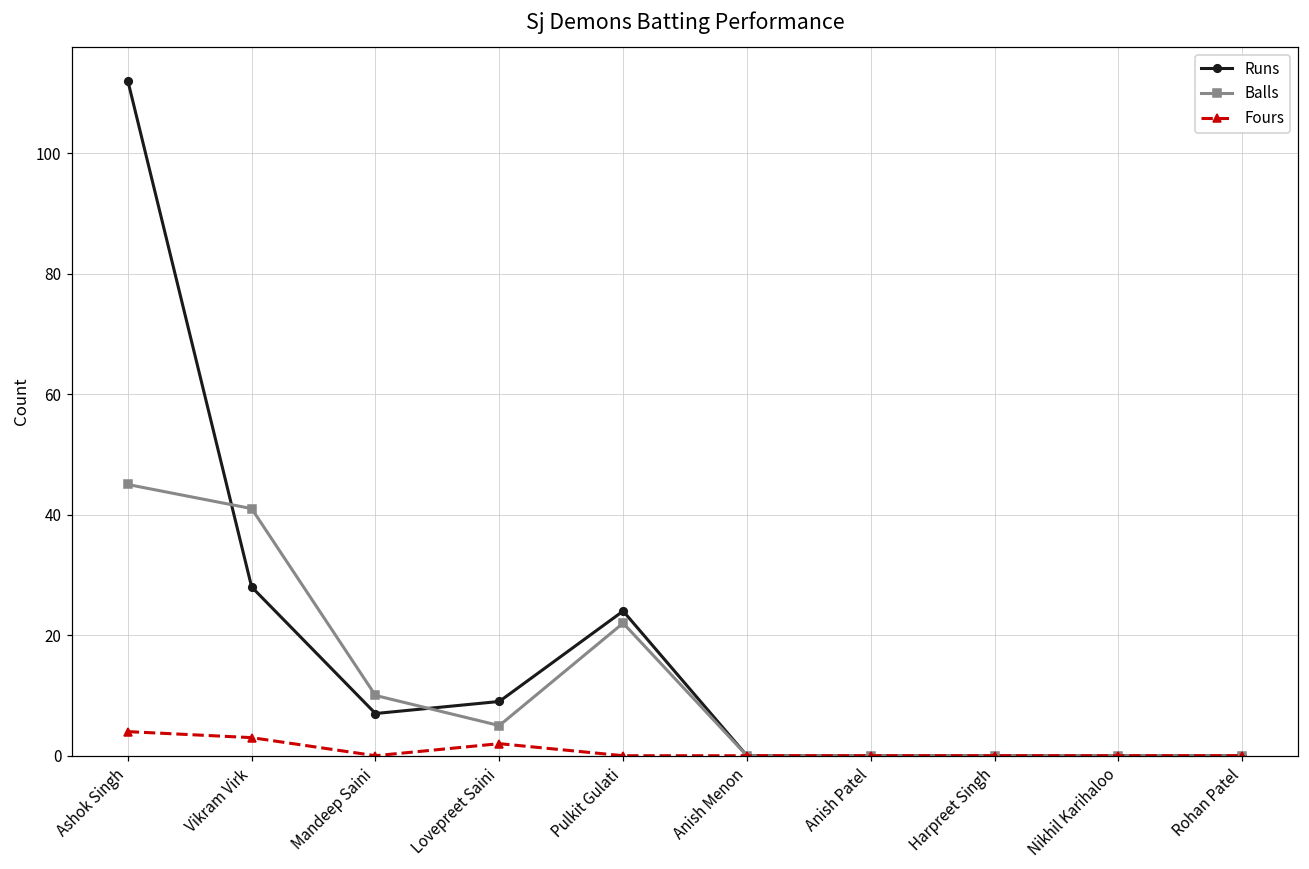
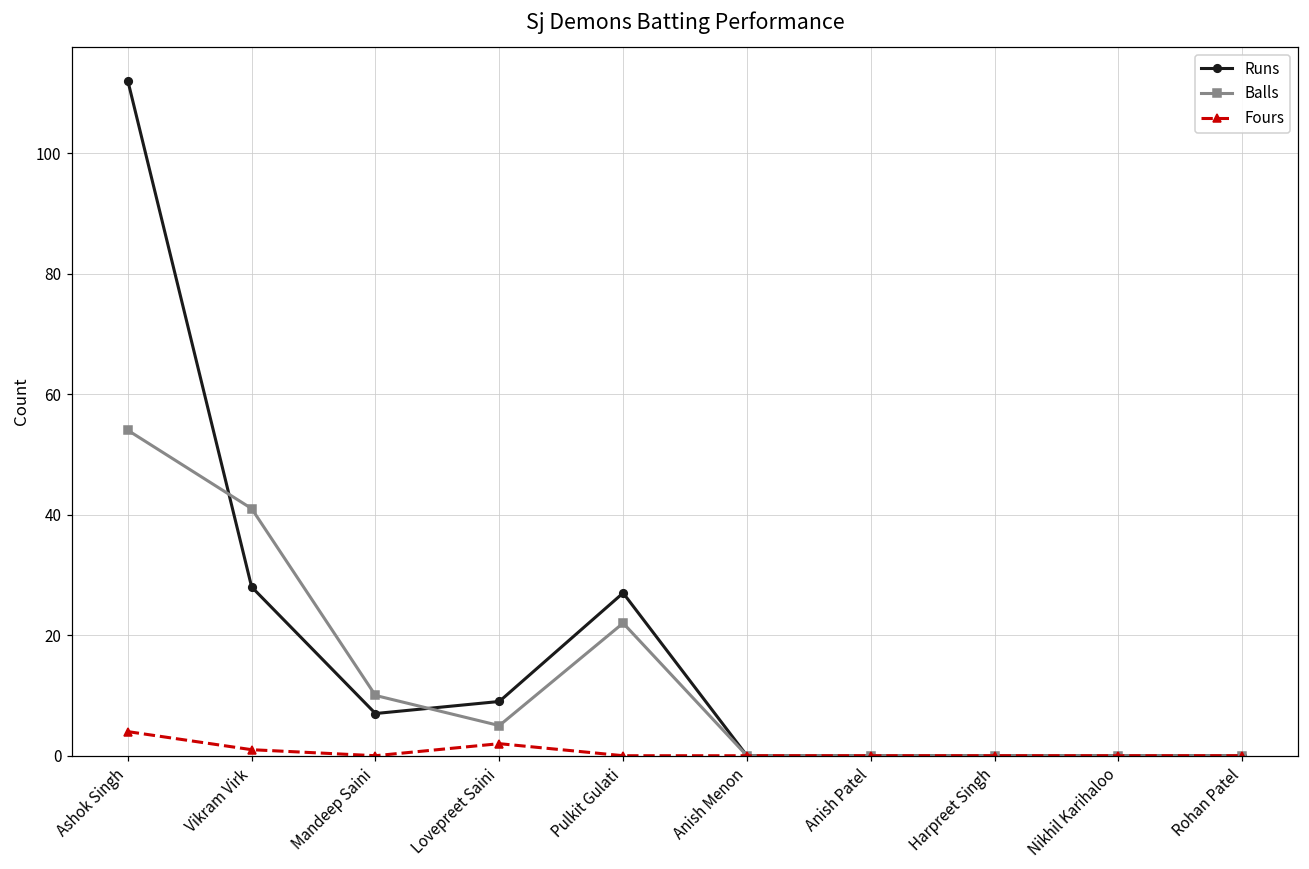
  {
    "Runs": {
      "Ashok Singh": 112,
      "Vikram Virk": 28,
      "Mandeep Saini": 7,
      "Lovepreet Saini": 9,
-     "Pulkit Gulati": 24
+     "Pulkit Gulati": 27
    },
    "Balls": {
-     "Ashok Singh": 45,
+     "Ashok Singh": 54,
      "Vikram Virk": 41,
      "Mandeep Saini": 10,
      "Lovepreet Saini": 5,
      "Pulkit Gulati": 22
    },
    "Fours": {
      "Ashok Singh": 4,
-     "Vikram Virk": 3,
+     "Vikram Virk": 1,
      "Mandeep Saini": 0,
      "Lovepreet Saini": 2,
      "Pulkit Gulati": 0
    }
  }
